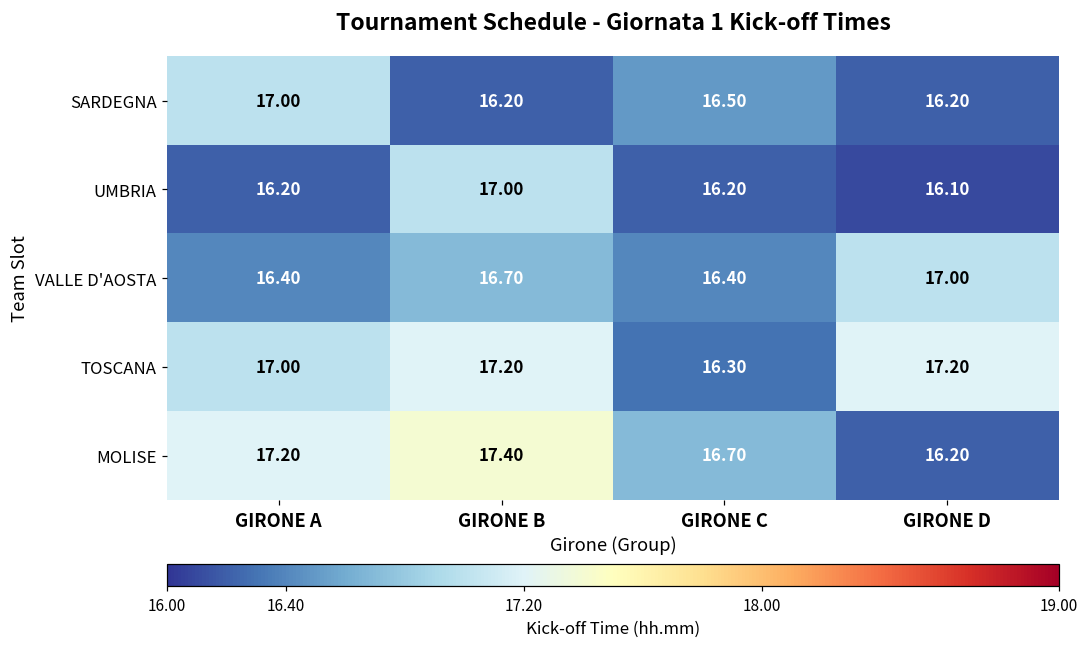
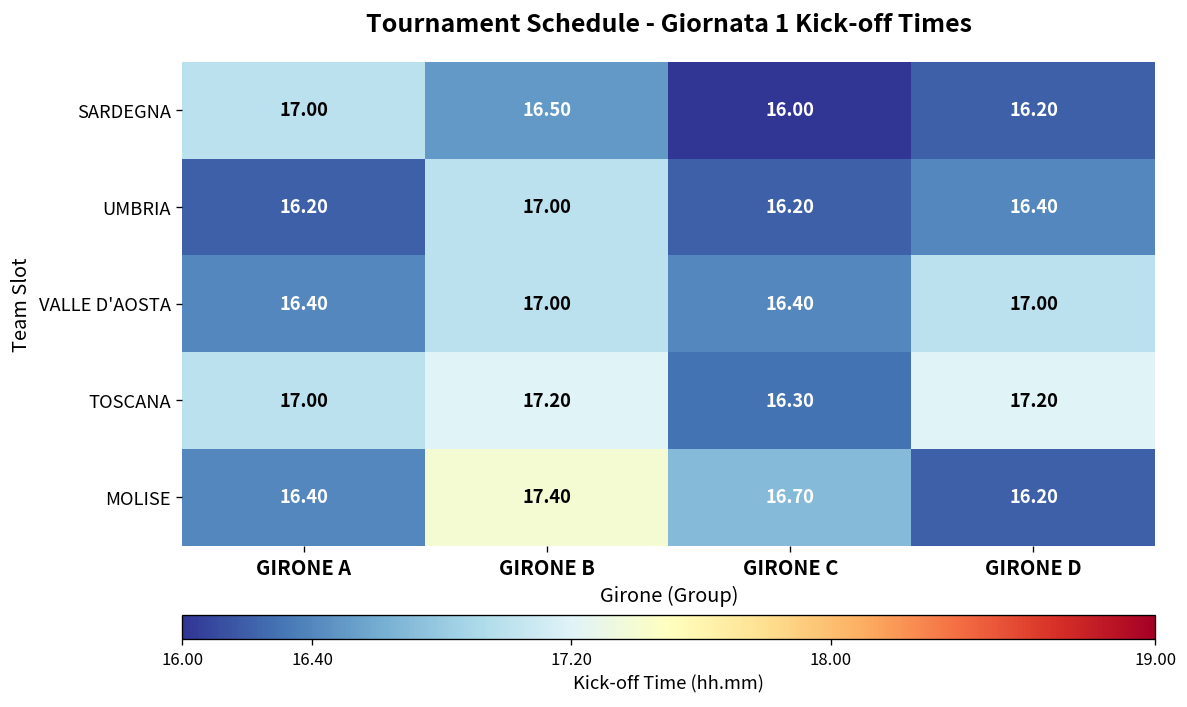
  {
    "SARDEGNA": {
      "GIRONE A": 17.00,
-     "GIRONE B": 16.20,
-     "GIRONE C": 16.50,
+     "GIRONE B": 16.50,
+     "GIRONE C": 16.00,
      "GIRONE D": 16.20
    },
    "UMBRIA": {
      "GIRONE A": 16.20,
      "GIRONE B": 17.00,
      "GIRONE C": 16.20,
-     "GIRONE D": 16.10
+     "GIRONE D": 16.40
    },
    "VALLE D'AOSTA": {
      "GIRONE A": 16.40,
-     "GIRONE B": 16.70,
+     "GIRONE B": 17.00,
      "GIRONE C": 16.40,
      "GIRONE D": 17.00
    },
    "TOSCANA": {
      "GIRONE A": 17.00,
      "GIRONE B": 17.20,
      "GIRONE C": 16.30,
      "GIRONE D": 17.20
    },
    "MOLISE": {
-     "GIRONE A": 17.20,
+     "GIRONE A": 16.40,
      "GIRONE B": 17.40,
      "GIRONE C": 16.70,
      "GIRONE D": 16.20
    }
  }
